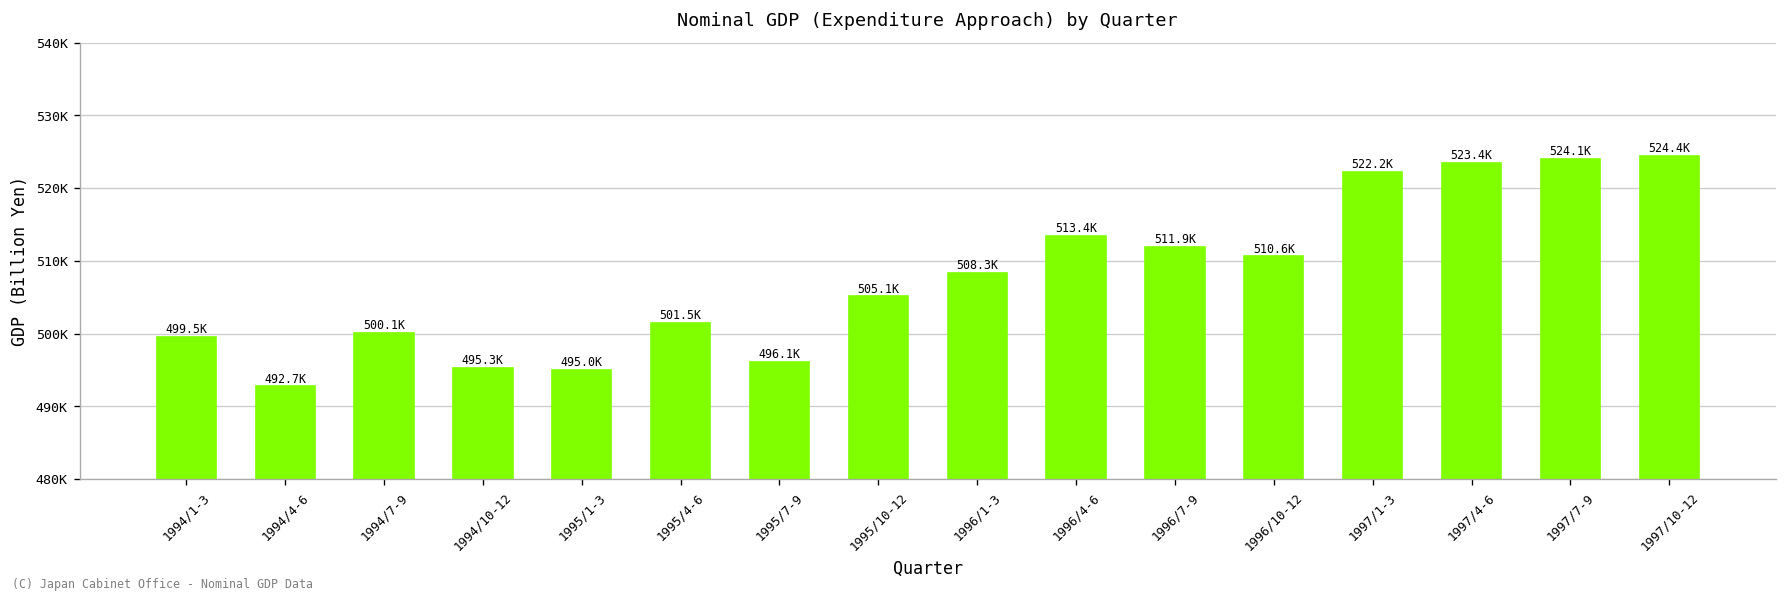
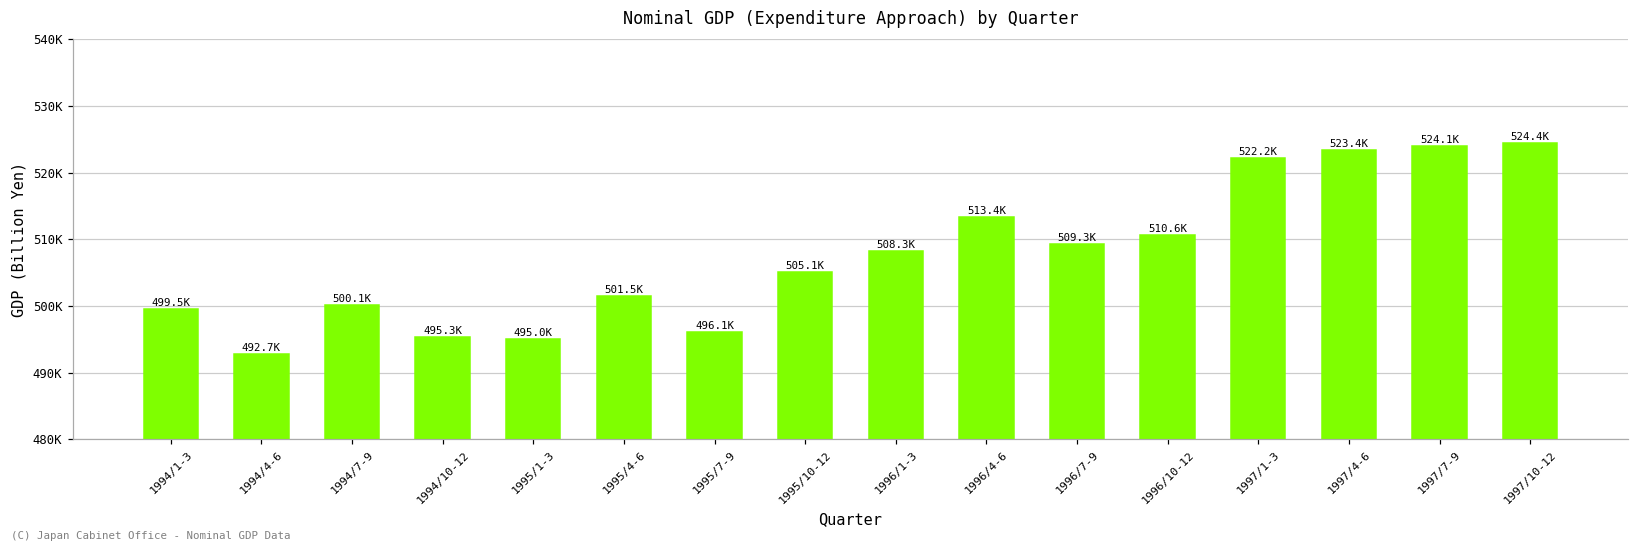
  {
    "1994/1-3": "499.5K",
    "1994/4-6": "492.7K",
    "1994/7-9": "500.1K",
    "1994/10-12": "495.3K",
    "1995/1-3": "495.0K",
    "1995/4-6": "501.5K",
    "1995/7-9": "496.1K",
    "1995/10-12": "505.1K",
    "1996/1-3": "508.3K",
    "1996/4-6": "513.4K",
-   "1996/7-9": "511.9K",
+   "1996/7-9": "509.3K",
    "1996/10-12": "510.6K",
    "1997/1-3": "522.2K",
    "1997/4-6": "523.4K",
    "1997/7-9": "524.1K",
    "1997/10-12": "524.4K"
  }
